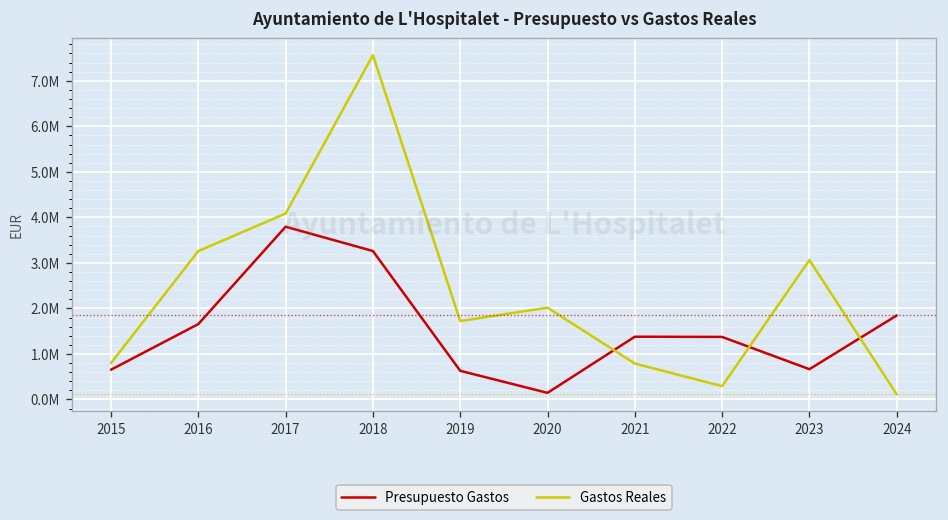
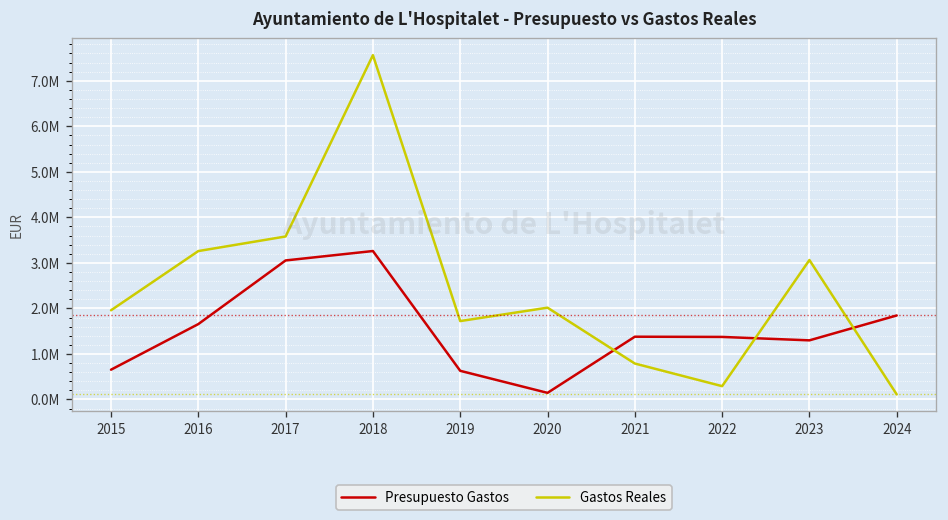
  {
    "Presupuesto Gastos": {
      "2015": 700000,
      "2016": 1700000,
-     "2017": 3800000,
+     "2017": 3100000,
      "2018": 3300000,
      "2019": 600000,
      "2020": 100000,
      "2021": 1400000,
      "2022": 1400000,
-     "2023": 700000,
+     "2023": 1300000,
      "2024": 1800000
    },
    "Gastos Reales": {
-     "2015": 800000,
+     "2015": 2000000,
      "2016": 3300000,
-     "2017": 4100000,
+     "2017": 3600000,
      "2018": 7600000,
      "2019": 1700000,
      "2020": 2000000,
      "2021": 800000,
      "2022": 300000,
      "2023": 3100000,
      "2024": 100000
    }
  }
